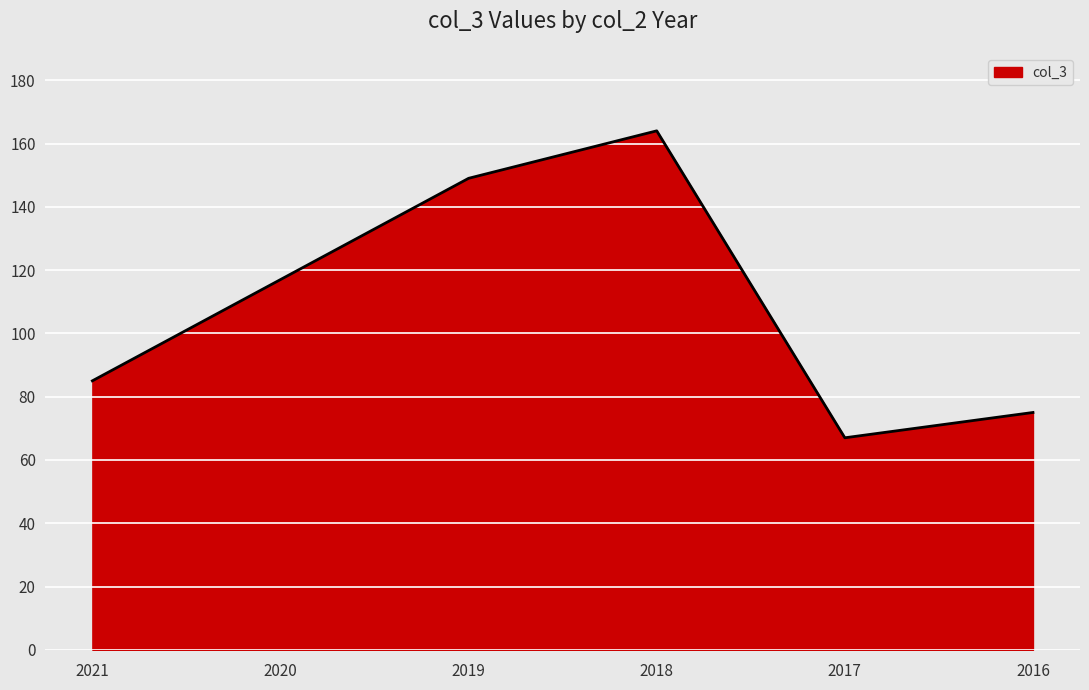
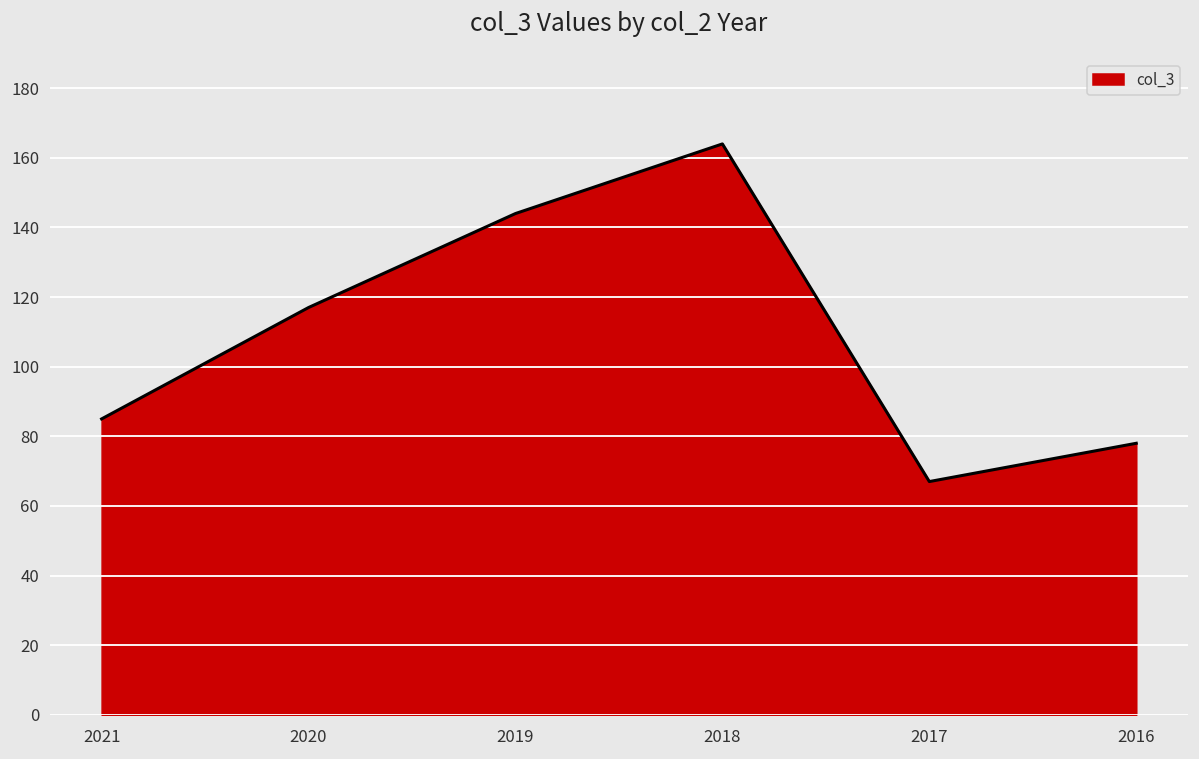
  {
    "2021": 85,
    "2020": 117,
-   "2019": 149,
+   "2019": 144,
    "2018": 164,
    "2017": 67,
-   "2016": 75
+   "2016": 78
  }
